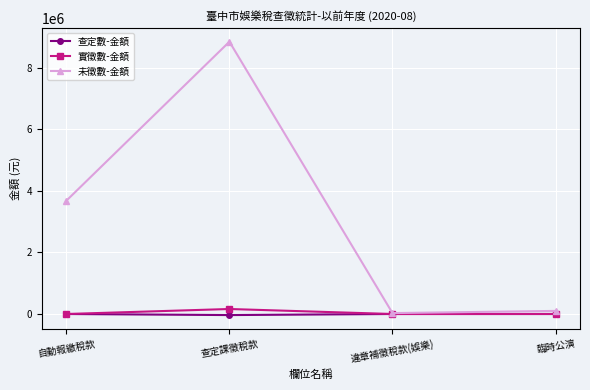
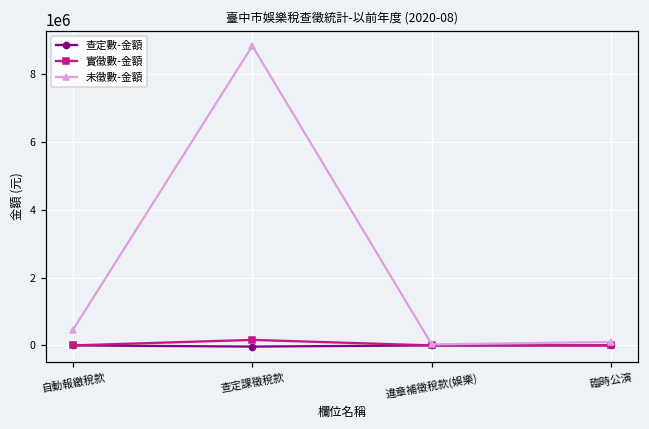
  {
    "查定數-金額": {
      "查定課徵稅款": 0
    },
    "實徵數-金額": {
      "查定課徵稅款": 200000
    },
    "未徵數-金額": {
-     "自動報繳稅款": 3700000,
+     "自動報繳稅款": 500000,
      "查定課徵稅款": 8800000,
      "臨時公演": 100000
    }
  }
